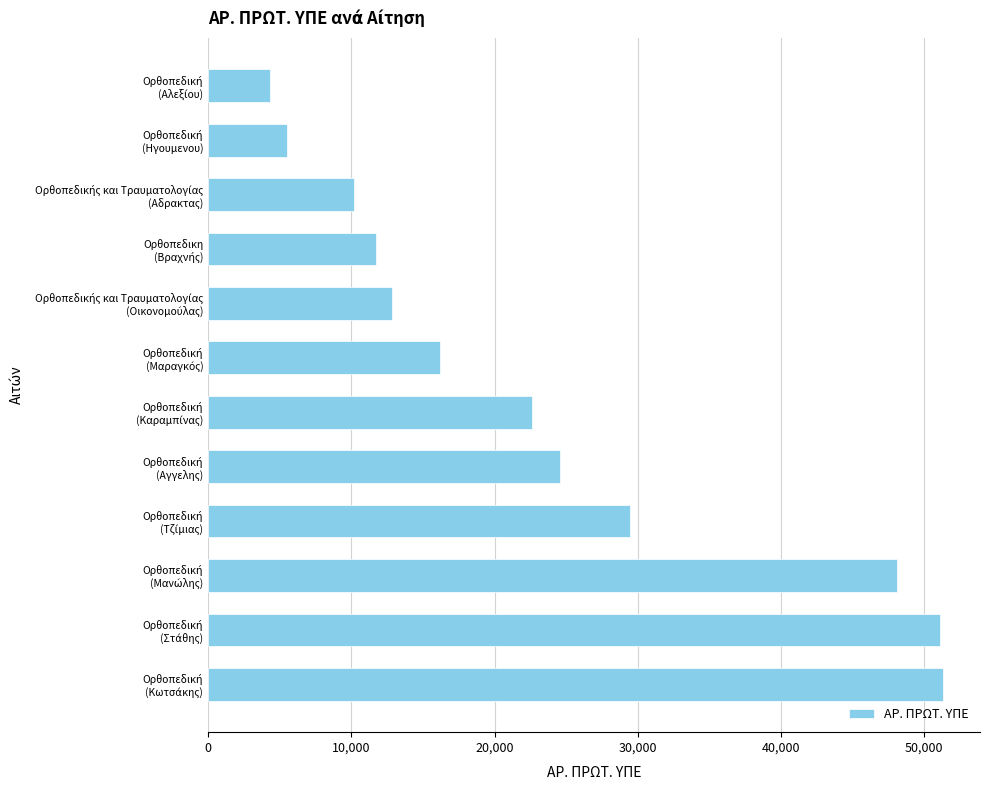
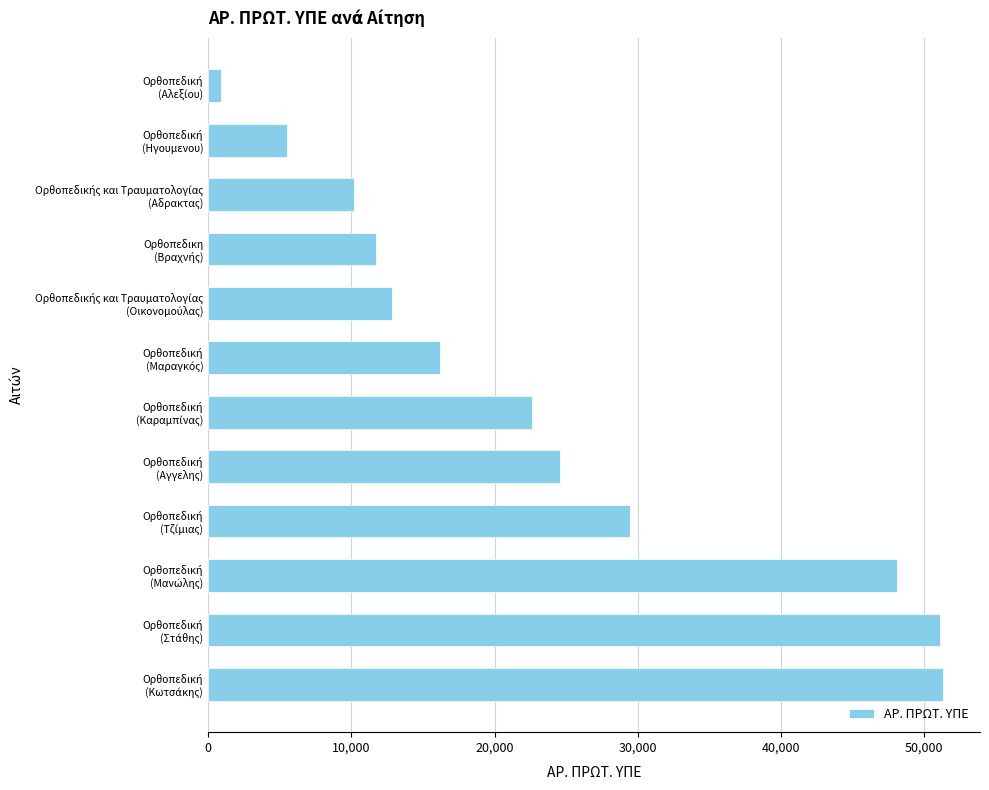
  {
-   "Ορθοπεδική (Αλεξίου)": "4,300",
+   "Ορθοπεδική (Αλεξίου)": "900",
    "Ορθοπεδική (Ηγουμενου)": "5,500",
    "Ορθοπεδικής και Τραυματολογίας (Αδρακτας)": "10,200",
    "Ορθοπεδικη (Βραχνής)": "11,700",
    "Ορθοπεδικής και Τραυματολογίας (Οικονομούλας)": "12,800",
    "Ορθοπεδική (Μαραγκός)": "16,200",
    "Ορθοπεδική (Καραμπίνας)": "22,600",
    "Ορθοπεδική (Αγγελης)": "24,600",
    "Ορθοπεδική (Τζίμιας)": "29,500",
    "Ορθοπεδική (Μανώλης)": "48,100",
    "Ορθοπεδική (Στάθης)": "51,100",
    "Ορθοπεδική (Κωτσάκης)": "51,300"
  }
